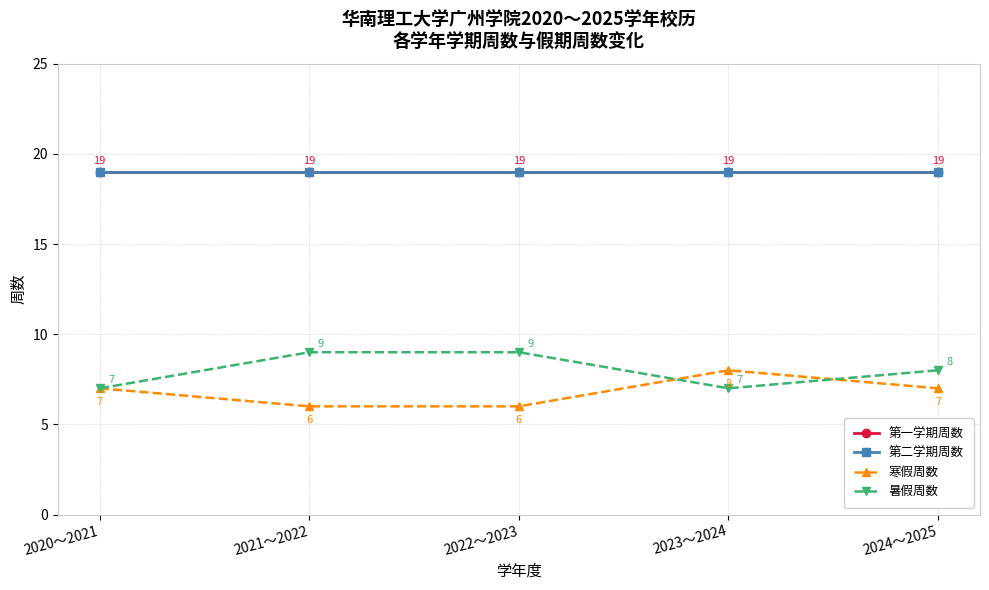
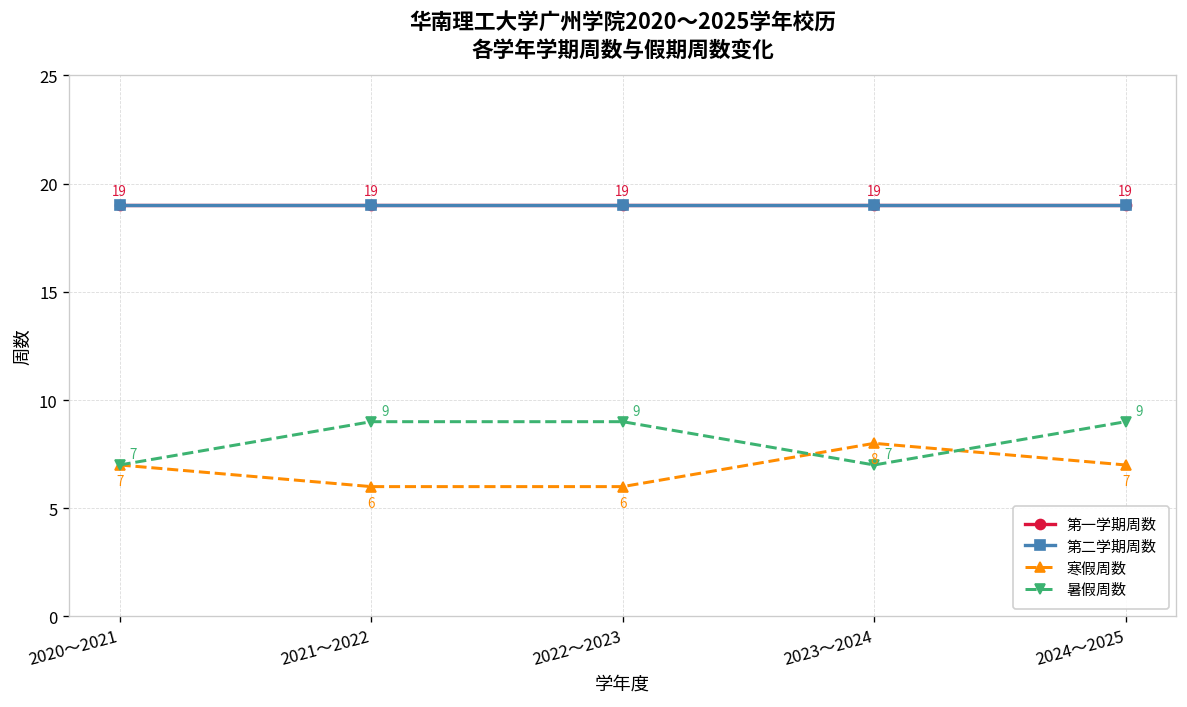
  {
    "第二学期周数": {
      "2020～2021": 19,
      "2021～2022": 19,
      "2022～2023": 19,
      "2023～2024": 19,
      "2024～2025": 19
    },
    "寒假周数": {
      "2021～2022": 6,
      "2022～2023": 6,
      "2024～2025": 7
    },
    "暑假周数": {
      "2021～2022": 9,
      "2022～2023": 9,
      "2023～2024": 7,
-     "2024～2025": 8
+     "2024～2025": 9
    }
  }
